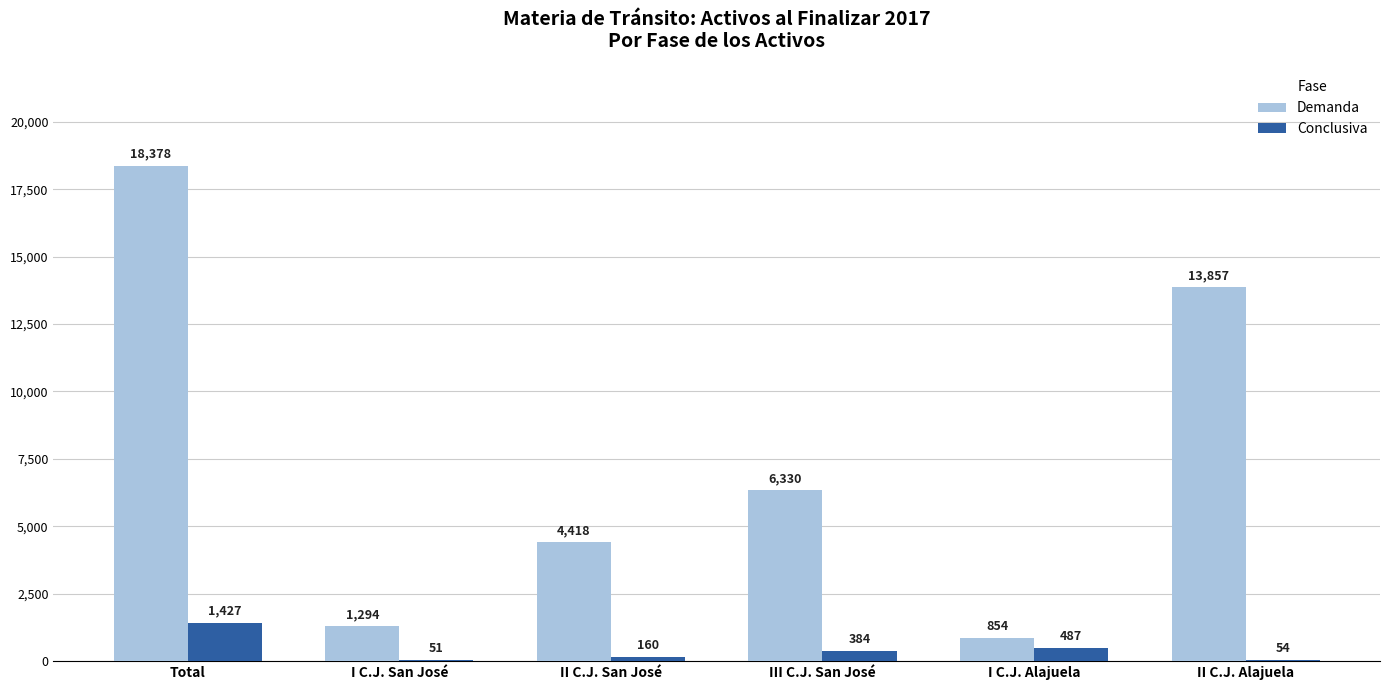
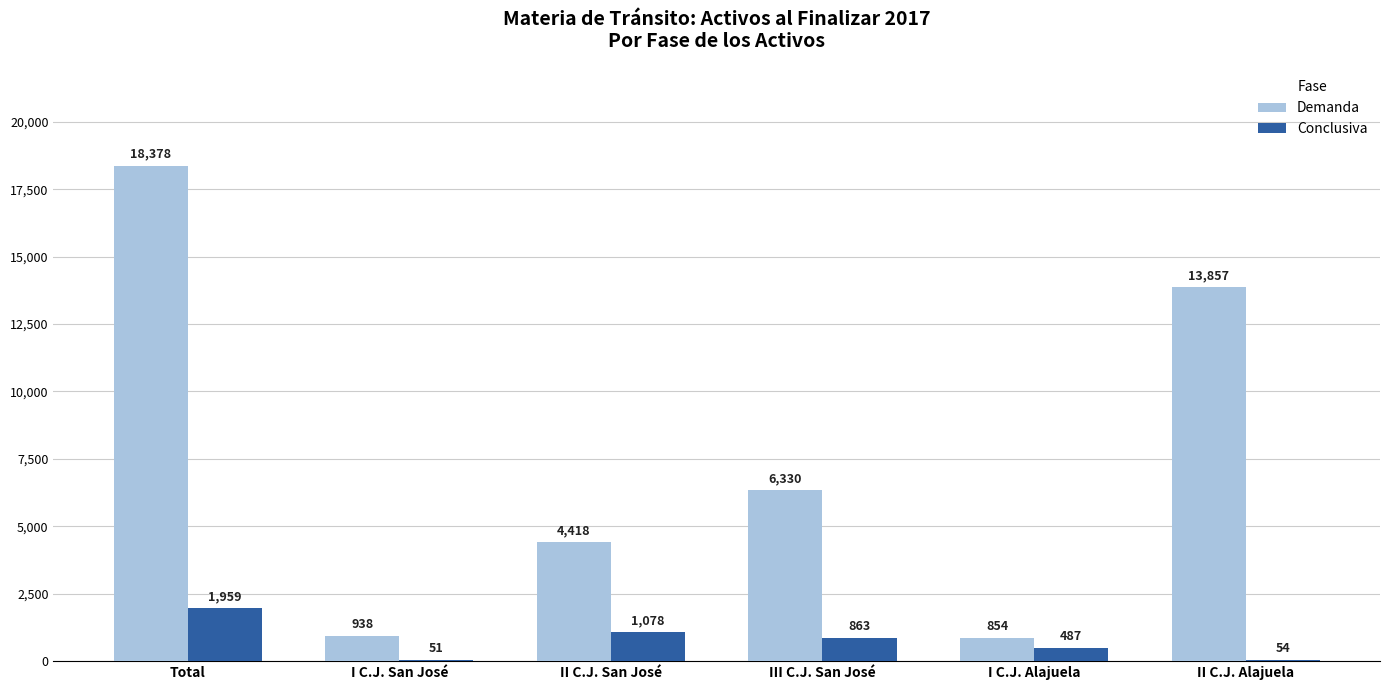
  {
    "Demanda": {
      "Total": "18,378",
-     "I C.J. San José": "1,294",
+     "I C.J. San José": "938",
      "II C.J. San José": "4,418",
      "III C.J. San José": "6,330",
      "I C.J. Alajuela": "854",
      "II C.J. Alajuela": "13,857"
    },
    "Conclusiva": {
-     "Total": "1,427",
+     "Total": "1,959",
      "I C.J. San José": "51",
-     "II C.J. San José": "160",
-     "III C.J. San José": "384",
+     "II C.J. San José": "1,078",
+     "III C.J. San José": "863",
      "I C.J. Alajuela": "487",
      "II C.J. Alajuela": "54"
    }
  }
